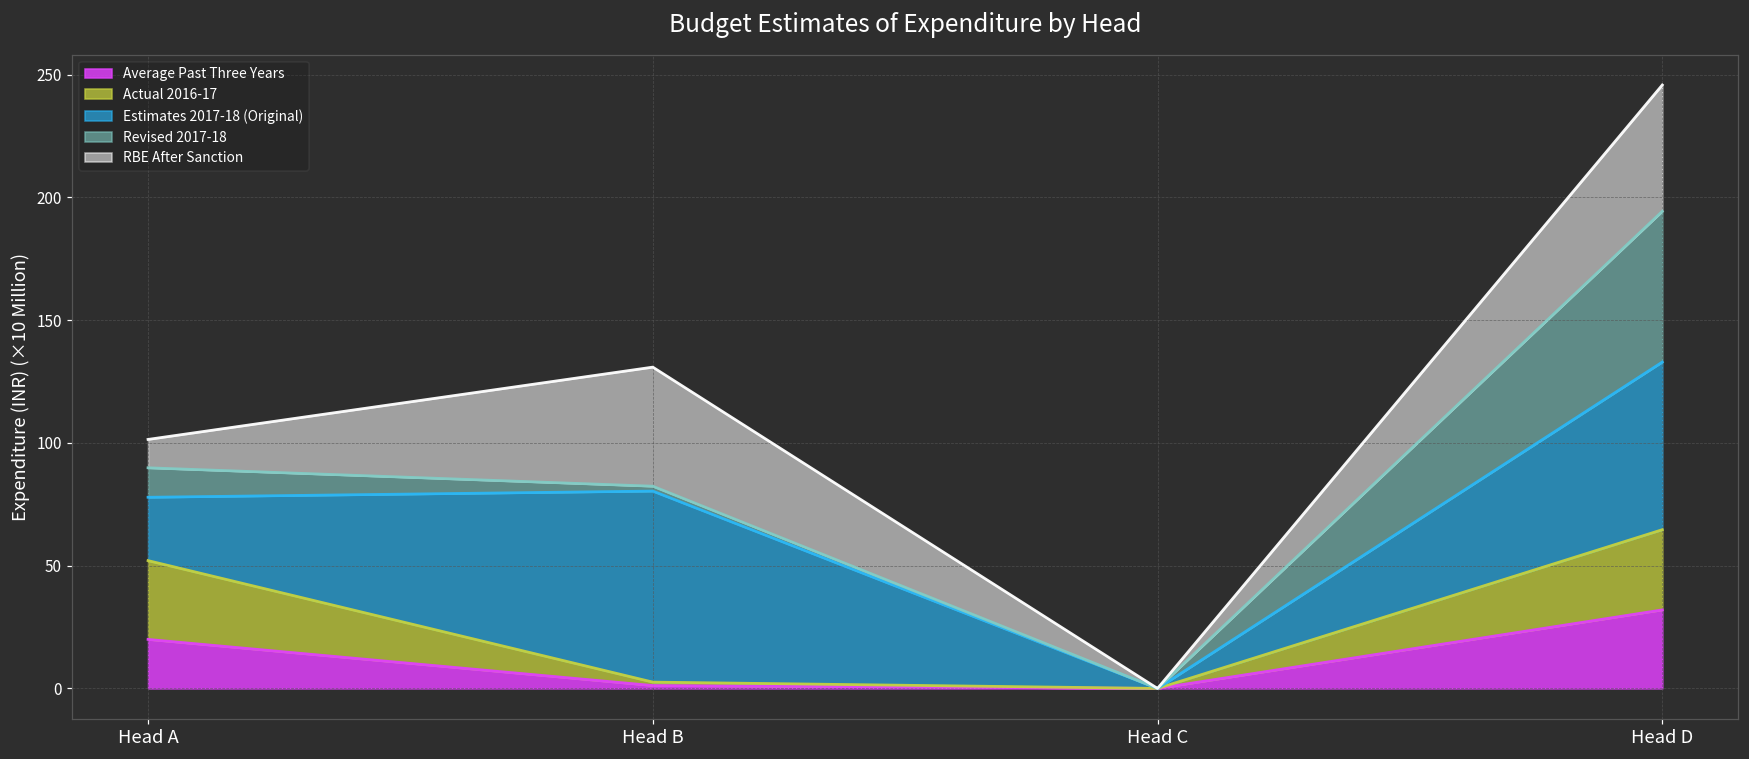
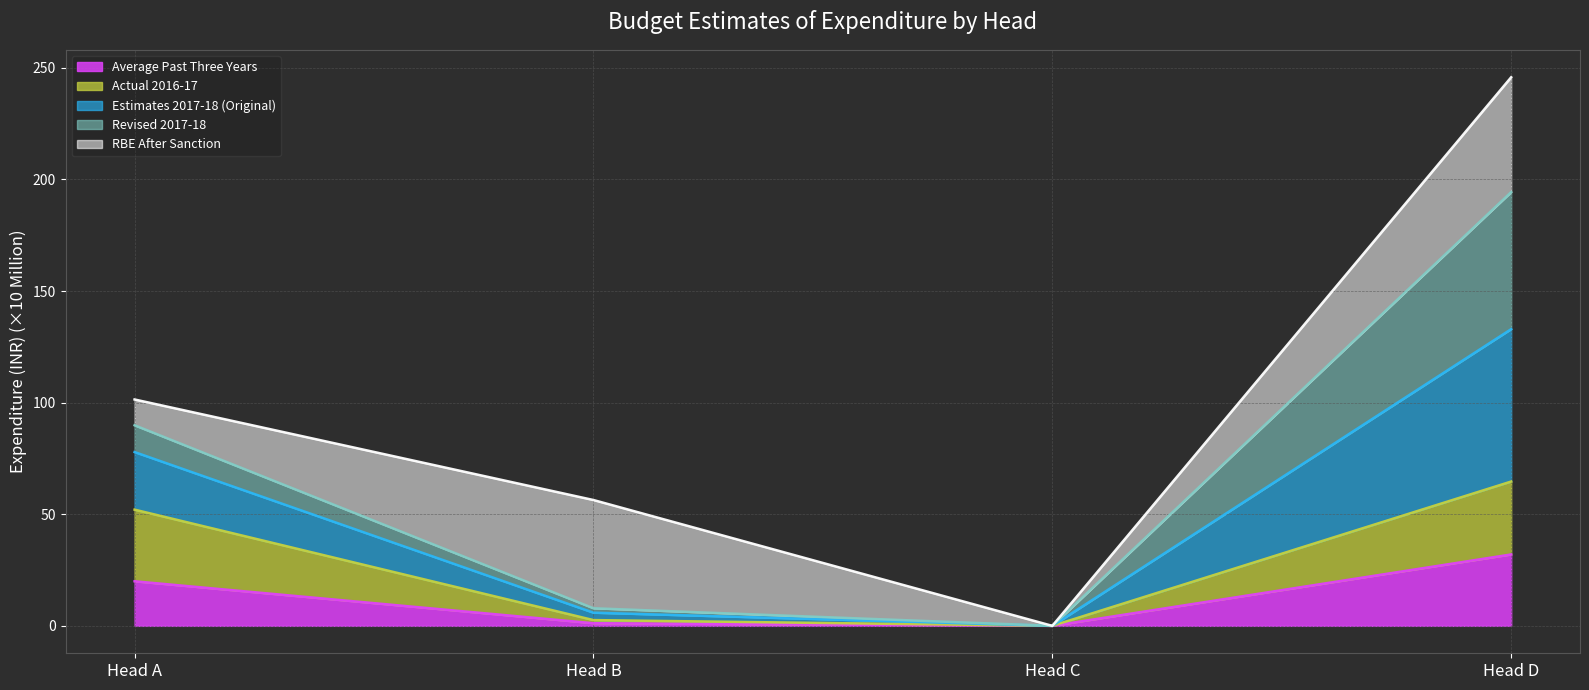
  {
    "Average Past Three Years": {
      "Head A": 20,
      "Head B": 1,
      "Head D": 32
    },
    "Actual 2016-17": {
      "Head A": 32,
      "Head B": 1,
      "Head D": 33
    },
    "Estimates 2017-18 (Original)": {
      "Head A": 26,
-     "Head B": 78,
+     "Head B": 3,
      "Head D": 68
    },
    "Revised 2017-18": {
      "Head A": 12,
      "Head B": 2,
      "Head D": 61
    },
    "RBE After Sanction": {
      "Head A": 12,
      "Head B": 48,
      "Head D": 51
    }
  }
